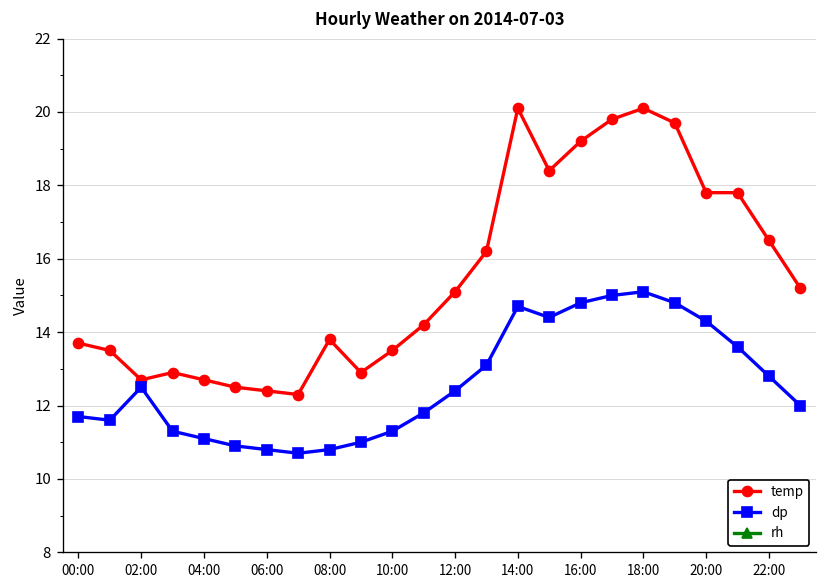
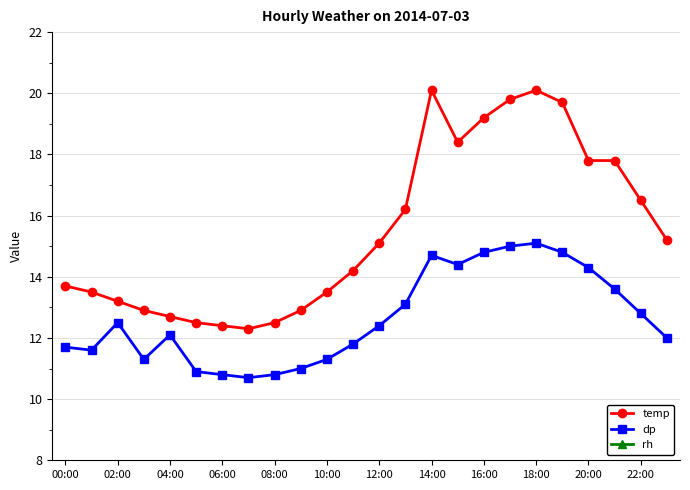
  {
    "temp": {
      "00:00": 13.7,
-     "02:00": 12.7,
+     "02:00": 13.2,
      "04:00": 12.7,
      "06:00": 12.4,
-     "08:00": 13.8,
+     "08:00": 12.5,
      "10:00": 13.5,
      "12:00": 15.1,
      "14:00": 20.1,
      "16:00": 19.2,
      "18:00": 20.1,
      "20:00": 17.8,
      "22:00": 16.5
    },
    "dp": {
      "00:00": 11.7,
      "02:00": 12.5,
-     "04:00": 11.1,
+     "04:00": 12.1,
      "06:00": 10.8,
      "08:00": 10.8,
      "10:00": 11.3,
      "12:00": 12.4,
      "14:00": 14.7,
      "16:00": 14.8,
      "18:00": 15.1,
      "20:00": 14.3,
      "22:00": 12.8
    }
  }
